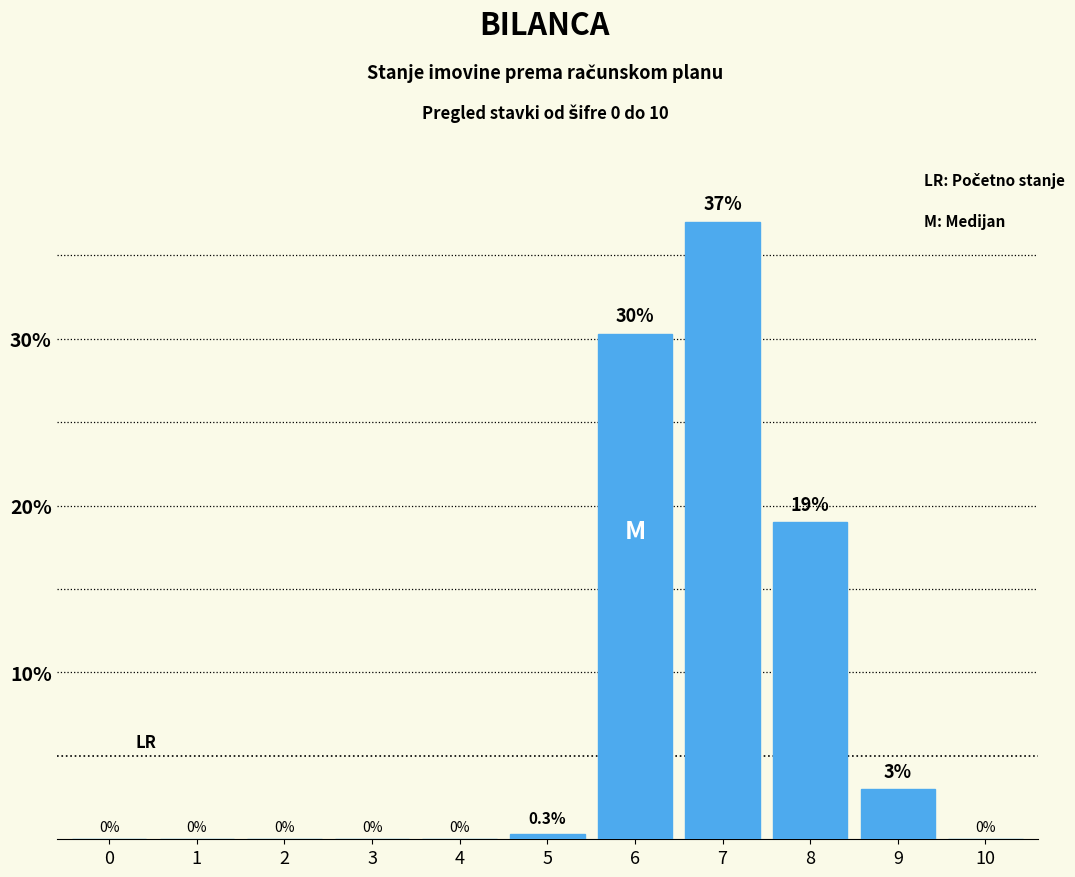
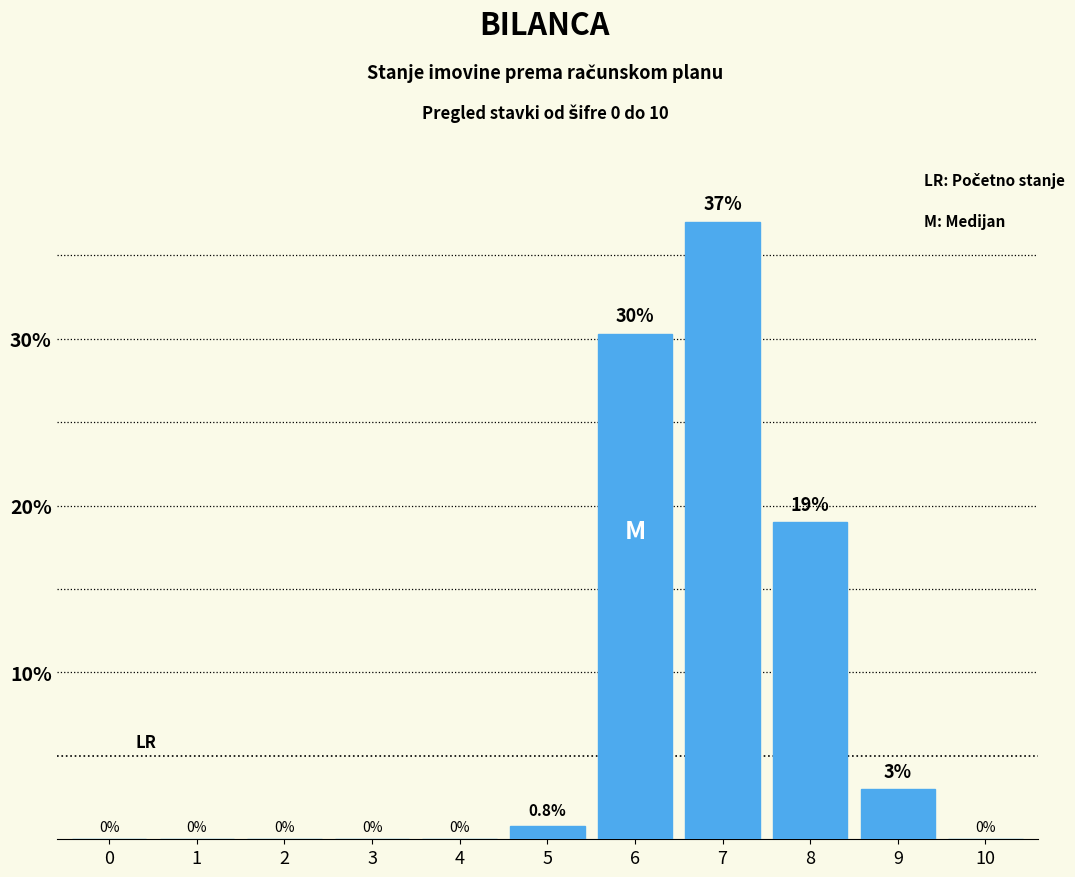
  {
    "0": "0%",
    "1": "0%",
    "2": "0%",
    "3": "0%",
    "4": "0%",
-   "5": "0.3%",
+   "5": "0.8%",
    "6": "30%",
    "7": "37%",
    "8": "19%",
    "9": "3%",
    "10": "0%"
  }
